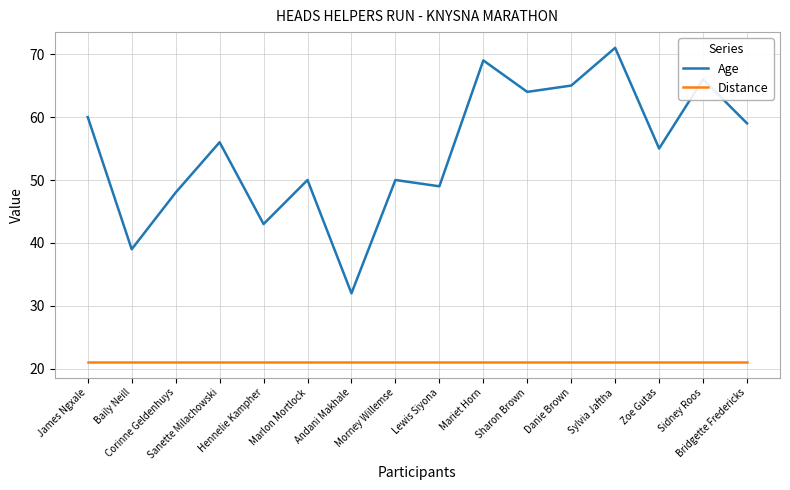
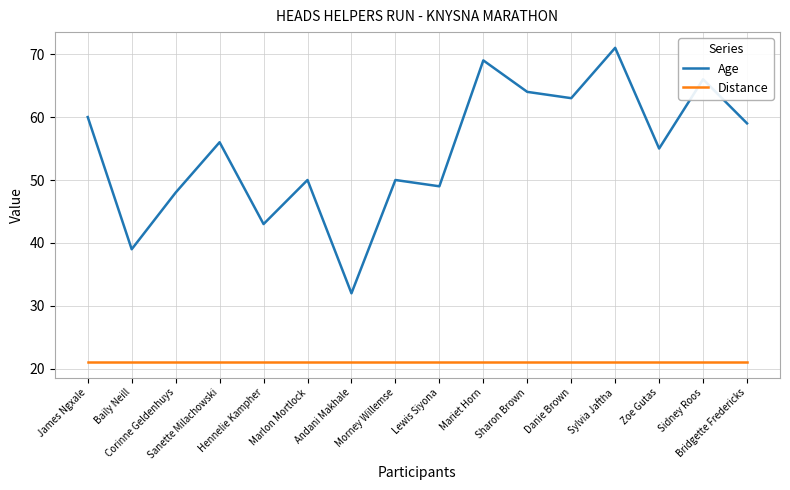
  {
    "Age": {
      "James Ngxale": 60,
      "Baily Neill": 39,
      "Corinne Geldenhuys": 48,
      "Sanette Milachowski": 56,
      "Hennelie Kampher": 43,
      "Marlon Mortlock": 50,
      "Andani Makhale": 32,
      "Morney Willemse": 50,
      "Lewis Siyona": 49,
      "Mariet Horn": 69,
      "Sharon Brown": 64,
-     "Danie Brown": 65,
+     "Danie Brown": 63,
      "Sylvia Jaftha": 71,
      "Zoe Gutas": 55,
      "Bridgette Fredericks": 59
    },
    "Distance": {
      "James Ngxale": 21,
      "Baily Neill": 21,
      "Corinne Geldenhuys": 21,
      "Sanette Milachowski": 21,
      "Hennelie Kampher": 21,
      "Marlon Mortlock": 21,
      "Andani Makhale": 21,
      "Morney Willemse": 21,
      "Lewis Siyona": 21,
      "Mariet Horn": 21,
      "Sharon Brown": 21,
      "Danie Brown": 21,
      "Sylvia Jaftha": 21,
      "Zoe Gutas": 21,
      "Sidney Roos": 21,
      "Bridgette Fredericks": 21
    }
  }
